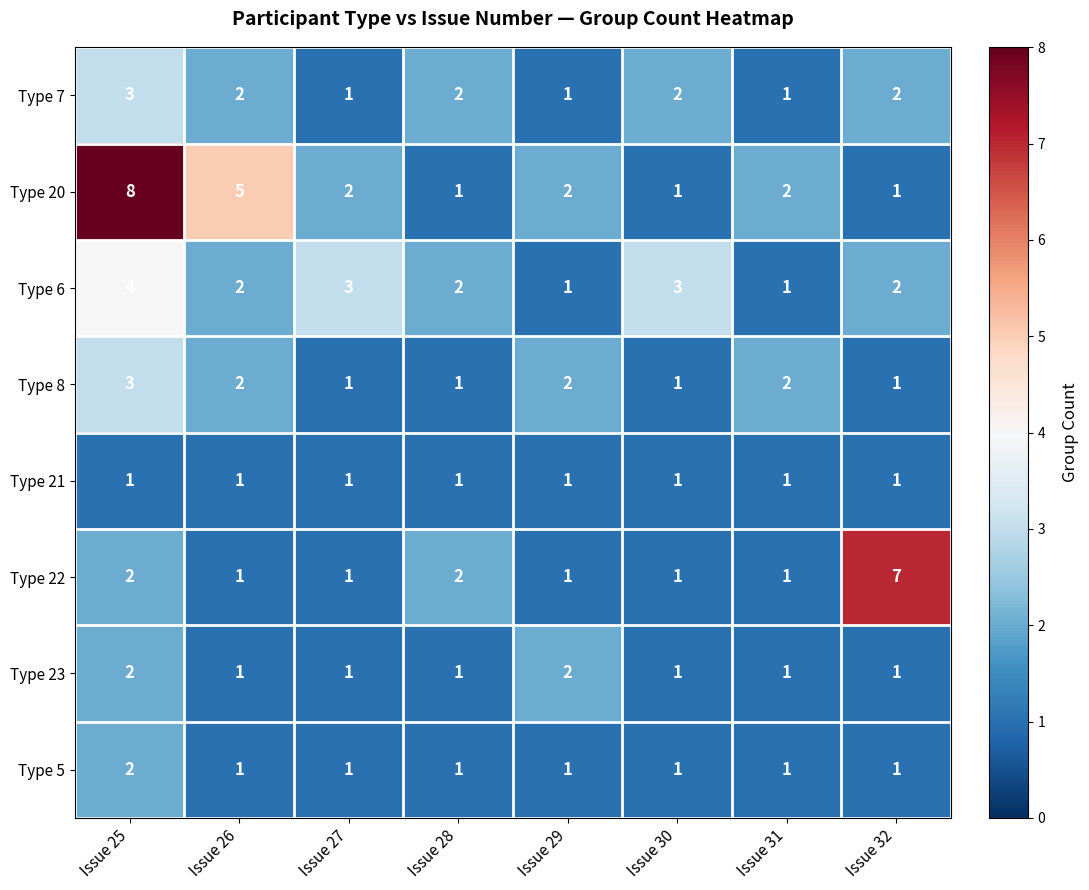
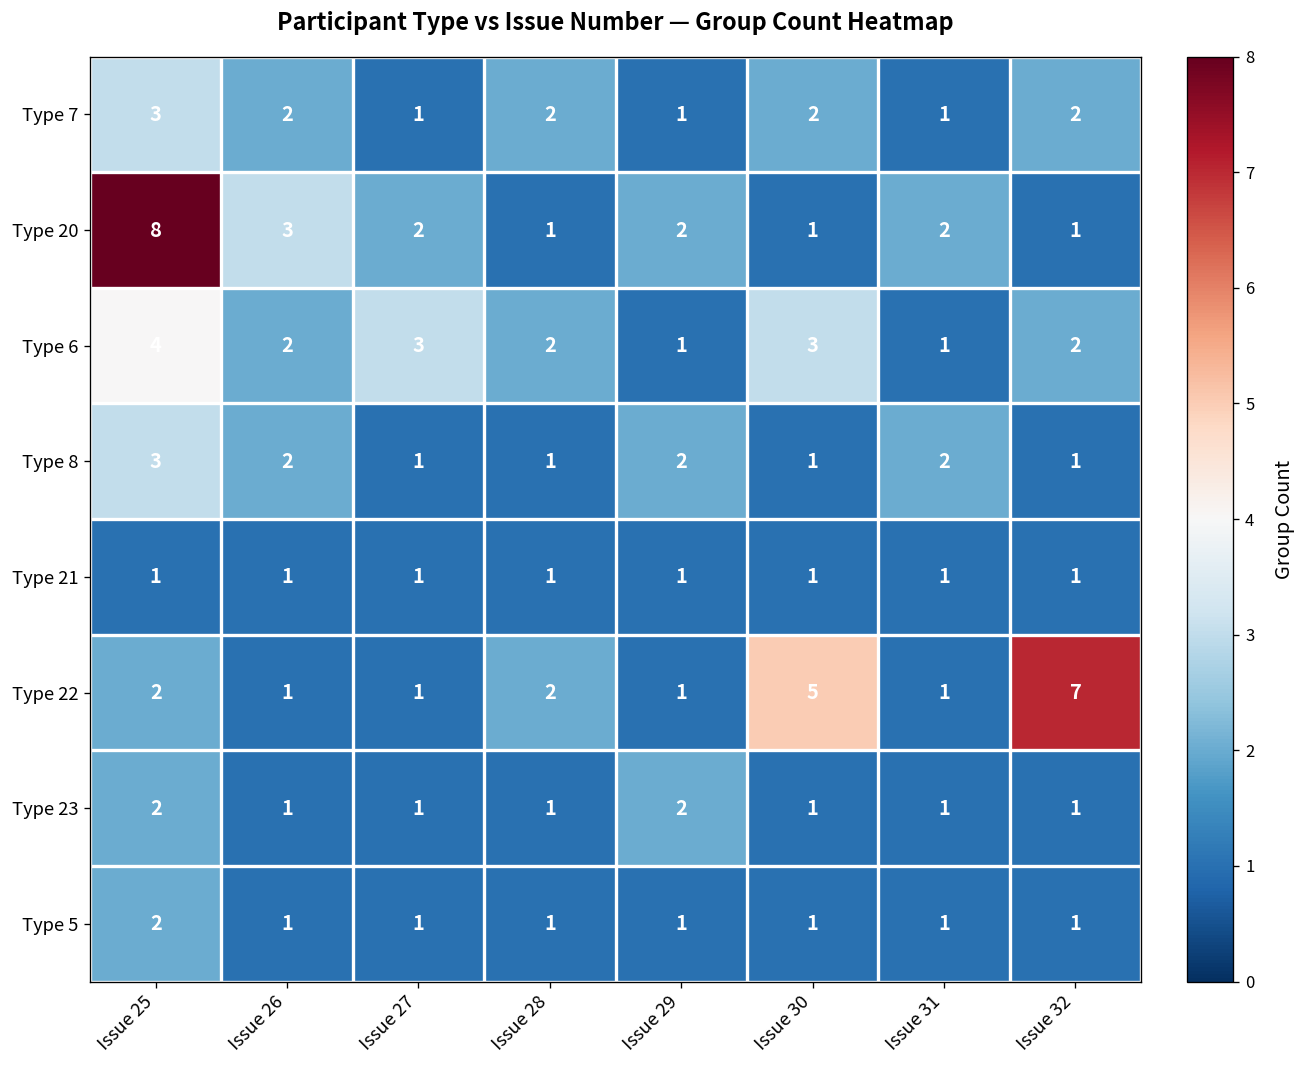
  {
    "Type 7": {
      "Issue 25": 3,
      "Issue 26": 2,
      "Issue 27": 1,
      "Issue 28": 2,
      "Issue 29": 1,
      "Issue 30": 2,
      "Issue 31": 1,
      "Issue 32": 2
    },
    "Type 20": {
      "Issue 25": 8,
-     "Issue 26": 5,
+     "Issue 26": 3,
      "Issue 27": 2,
      "Issue 28": 1,
      "Issue 29": 2,
      "Issue 30": 1,
      "Issue 31": 2,
      "Issue 32": 1
    },
    "Type 6": {
      "Issue 26": 2,
      "Issue 27": 3,
      "Issue 28": 2,
      "Issue 29": 1,
      "Issue 30": 3,
      "Issue 31": 1,
      "Issue 32": 2
    },
    "Type 8": {
      "Issue 25": 3,
      "Issue 26": 2,
      "Issue 27": 1,
      "Issue 28": 1,
      "Issue 29": 2,
      "Issue 30": 1,
      "Issue 31": 2,
      "Issue 32": 1
    },
    "Type 21": {
      "Issue 25": 1,
      "Issue 26": 1,
      "Issue 27": 1,
      "Issue 28": 1,
      "Issue 29": 1,
      "Issue 30": 1,
      "Issue 31": 1,
      "Issue 32": 1
    },
    "Type 22": {
      "Issue 25": 2,
      "Issue 26": 1,
      "Issue 27": 1,
      "Issue 28": 2,
      "Issue 29": 1,
-     "Issue 30": 1,
+     "Issue 30": 5,
      "Issue 31": 1,
      "Issue 32": 7
    },
    "Type 23": {
      "Issue 25": 2,
      "Issue 26": 1,
      "Issue 27": 1,
      "Issue 28": 1,
      "Issue 29": 2,
      "Issue 30": 1,
      "Issue 31": 1,
      "Issue 32": 1
    },
    "Type 5": {
      "Issue 25": 2,
      "Issue 26": 1,
      "Issue 27": 1,
      "Issue 28": 1,
      "Issue 29": 1,
      "Issue 30": 1,
      "Issue 31": 1,
      "Issue 32": 1
    }
  }
